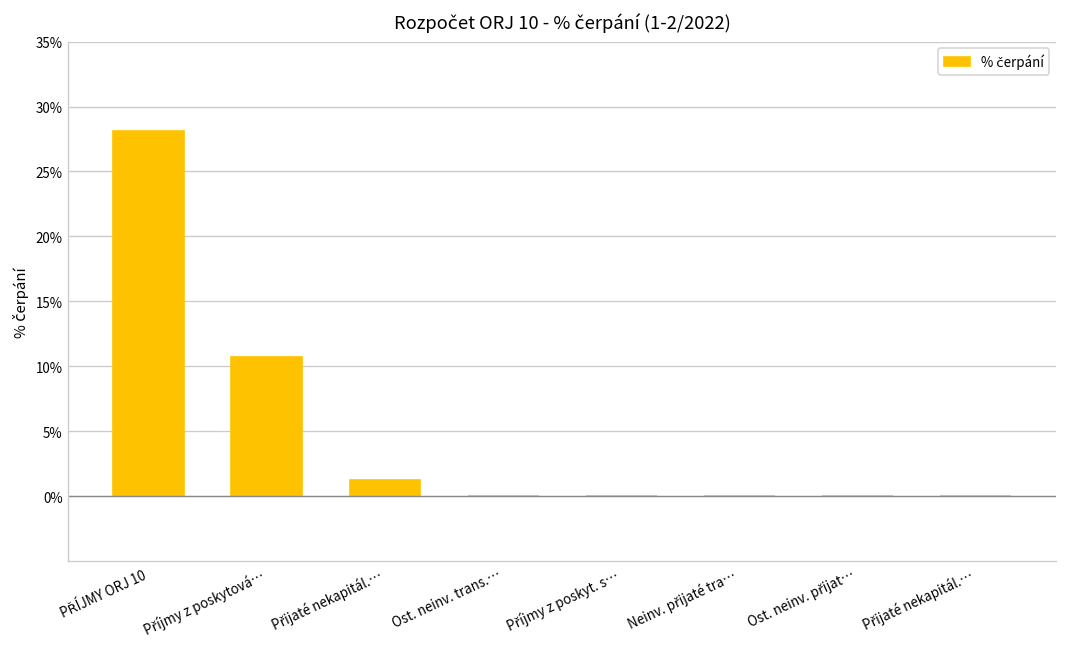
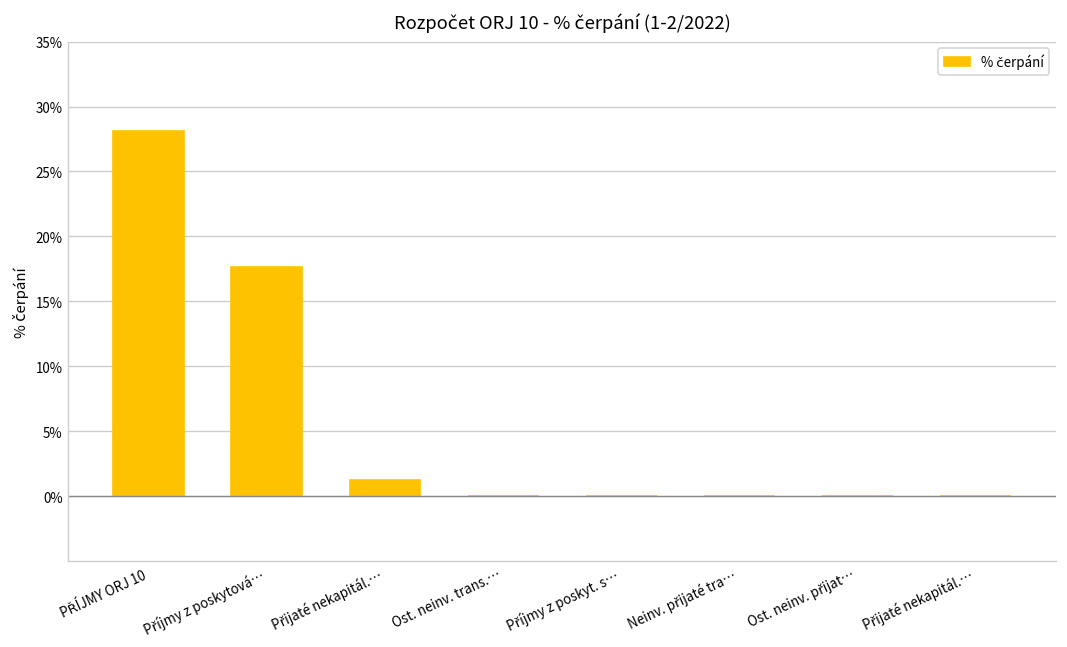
  {
    "PŘÍJMY ORJ 10": "28.1%",
-   "Příjmy z poskytová…": "10.7%",
+   "Příjmy z poskytová…": "17.7%",
    "Ost. neinv. trans.…": "0.0%",
    "Příjmy z poskyt. s…": "0.0%",
    "Neinv. přijaté tra…": "0.0%",
    "Ost. neinv. přijat…": "0.0%"
  }
